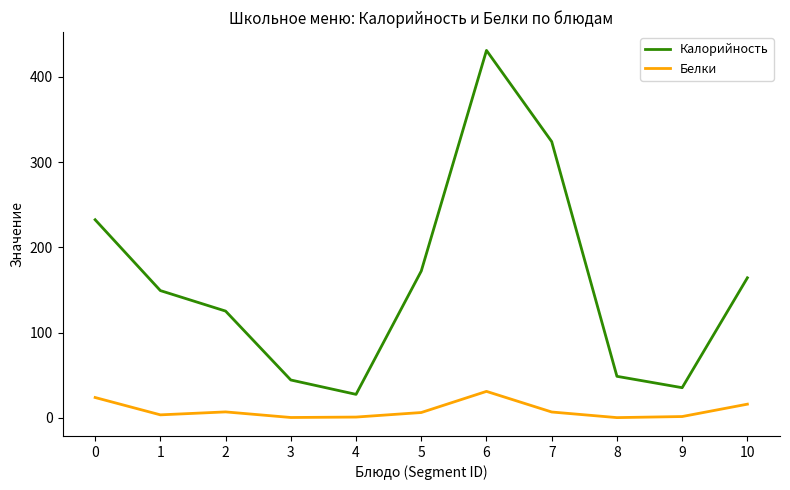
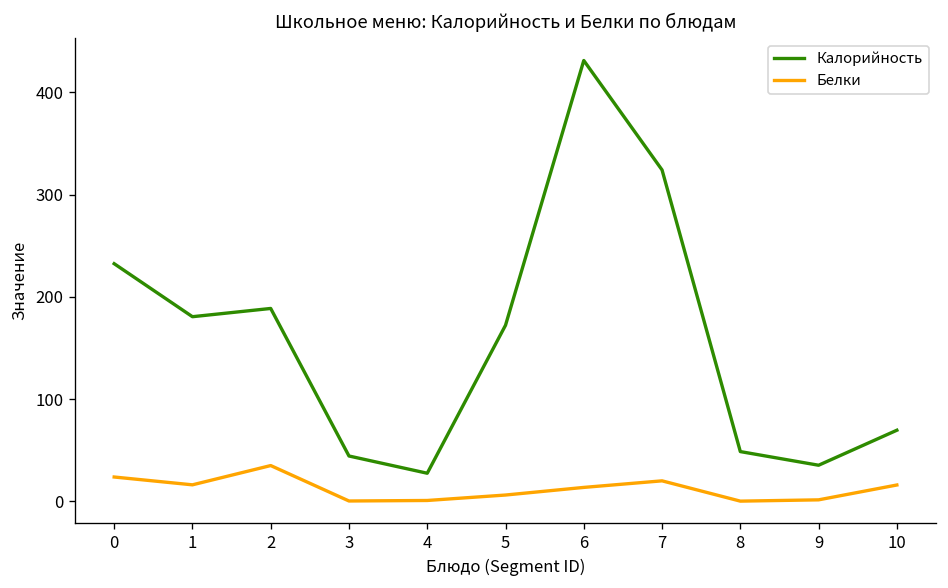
  {
    "Калорийность": {
      "0": 230,
-     "1": 150,
-     "2": 130,
+     "1": 180,
+     "2": 190,
      "3": 40,
      "4": 30,
      "5": 170,
      "6": 430,
      "7": 320,
      "8": 50,
      "9": 40,
-     "10": 160
+     "10": 70
    },
    "Белки": {
      "0": 20,
-     "1": 0,
-     "2": 10,
+     "1": 20,
+     "2": 40,
      "3": 0,
      "4": 0,
      "5": 10,
-     "6": 30,
-     "7": 10,
+     "6": 10,
+     "7": 20,
      "8": 0,
      "9": 0,
      "10": 20
    }
  }
